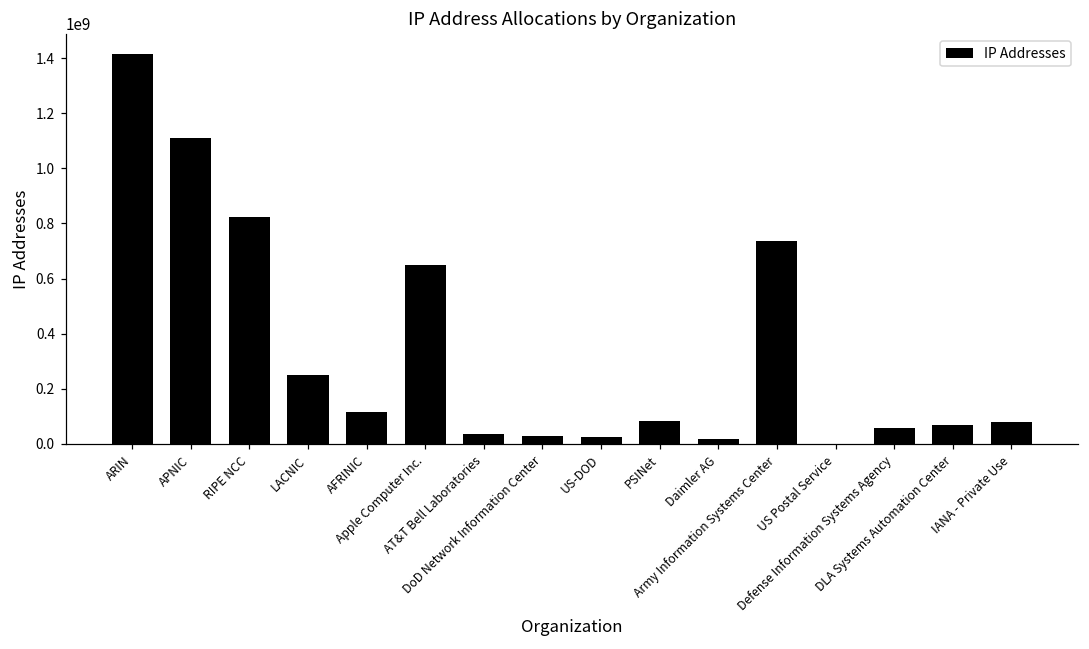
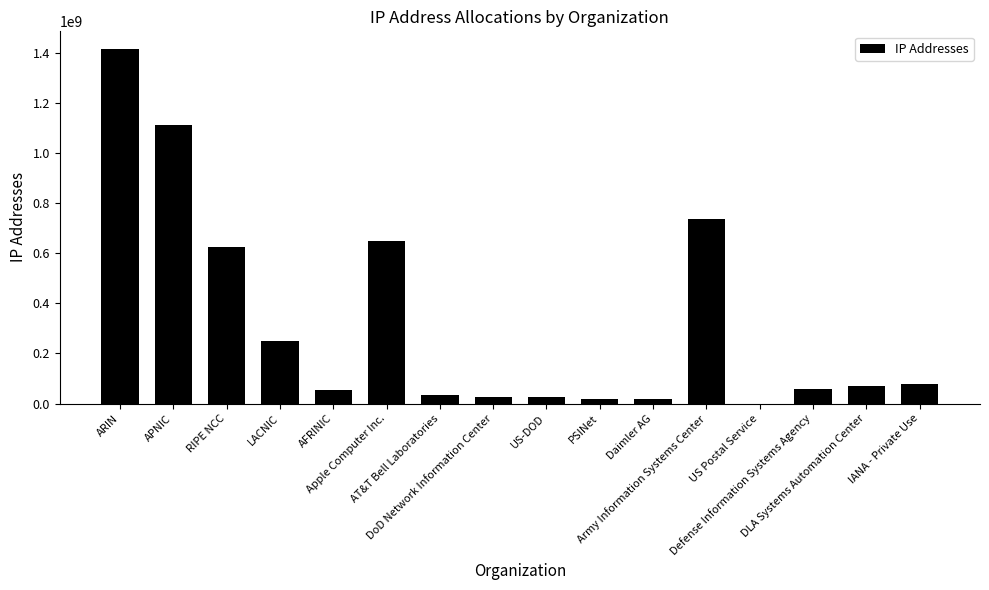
  {
    "ARIN": 1410000000,
    "APNIC": 1110000000,
-   "RIPE NCC": 820000000,
+   "RIPE NCC": 620000000,
    "LACNIC": 250000000,
-   "AFRINIC": 110000000,
+   "AFRINIC": 50000000,
    "Apple Computer Inc.": 650000000,
    "AT&T Bell Laboratories": 30000000,
    "DoD Network Information Center": 30000000,
    "US-DOD": 30000000,
-   "PSINet": 80000000,
+   "PSINet": 20000000,
    "Daimler AG": 20000000,
    "Army Information Systems Center": 740000000,
    "Defense Information Systems Agency": 60000000,
    "DLA Systems Automation Center": 70000000,
    "IANA - Private Use": 80000000
  }
